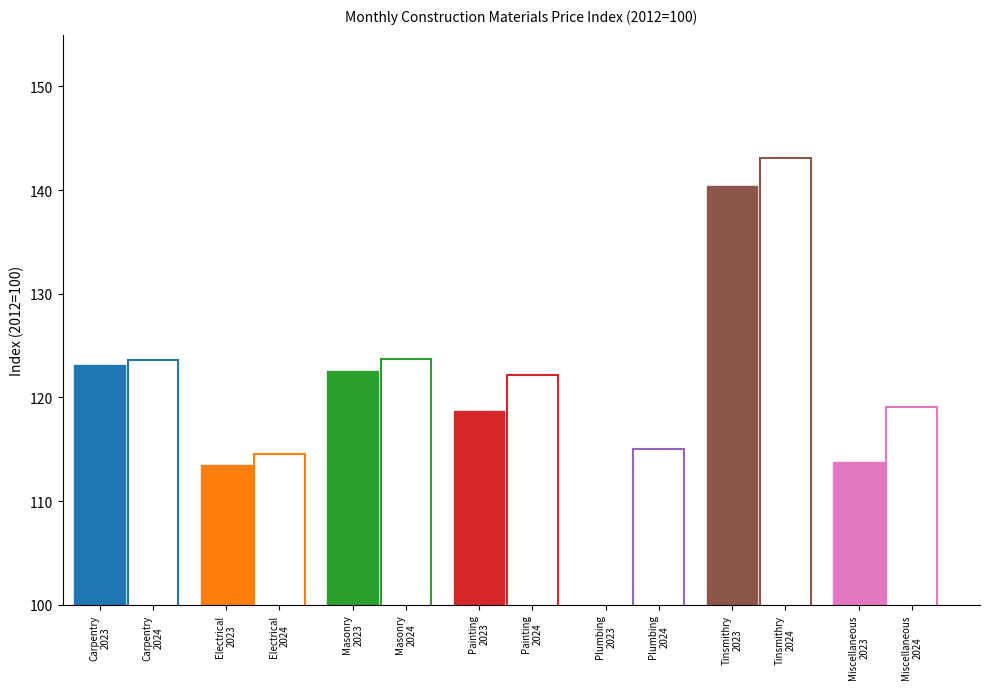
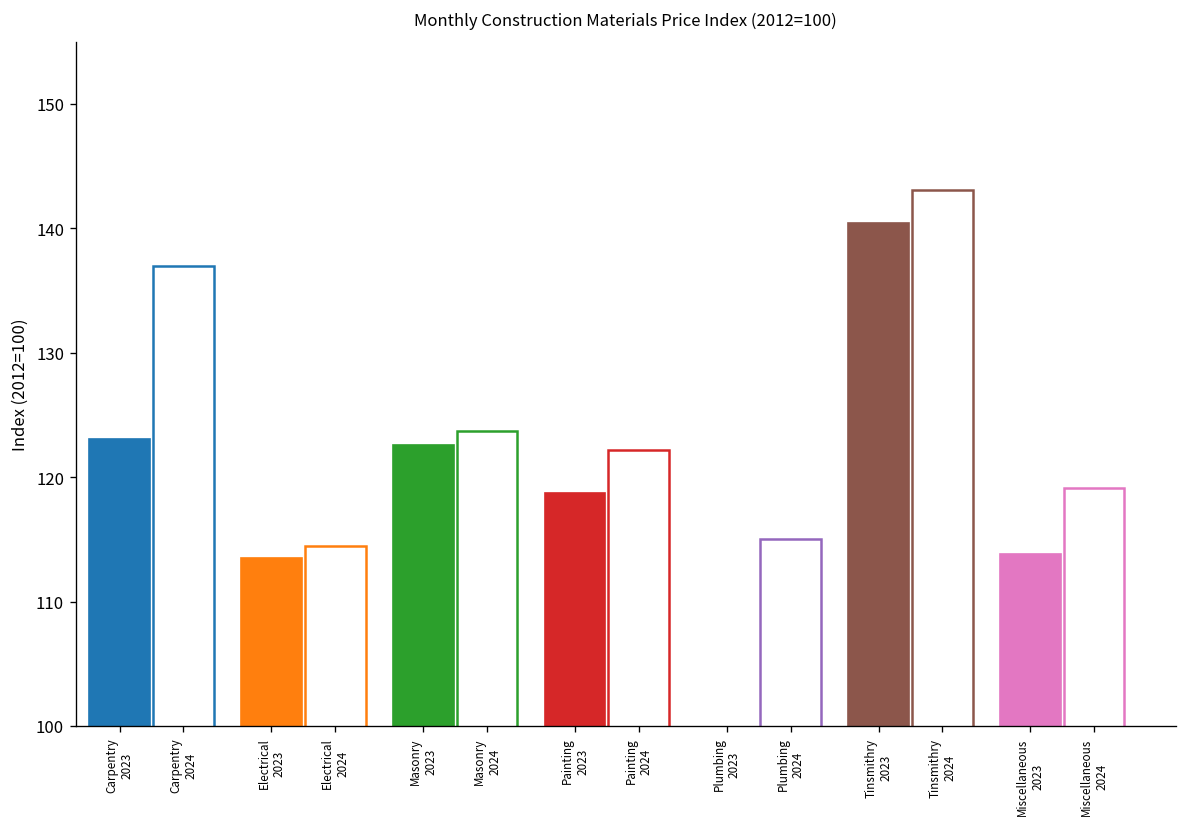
  {
    "Carpentry 2023": 123.1,
-   "Carpentry 2024": 123.6,
+   "Carpentry 2024": 137.0,
    "Electrical 2023": 113.5,
    "Electrical 2024": 114.5,
    "Masonry 2023": 122.6,
    "Masonry 2024": 123.7,
    "Painting 2023": 118.7,
    "Painting 2024": 122.2,
    "Plumbing 2024": 115.0,
    "Tinsmithry 2023": 140.4,
    "Tinsmithry 2024": 143.1,
    "Miscellaneous 2023": 113.8,
    "Miscellaneous 2024": 119.1
  }
